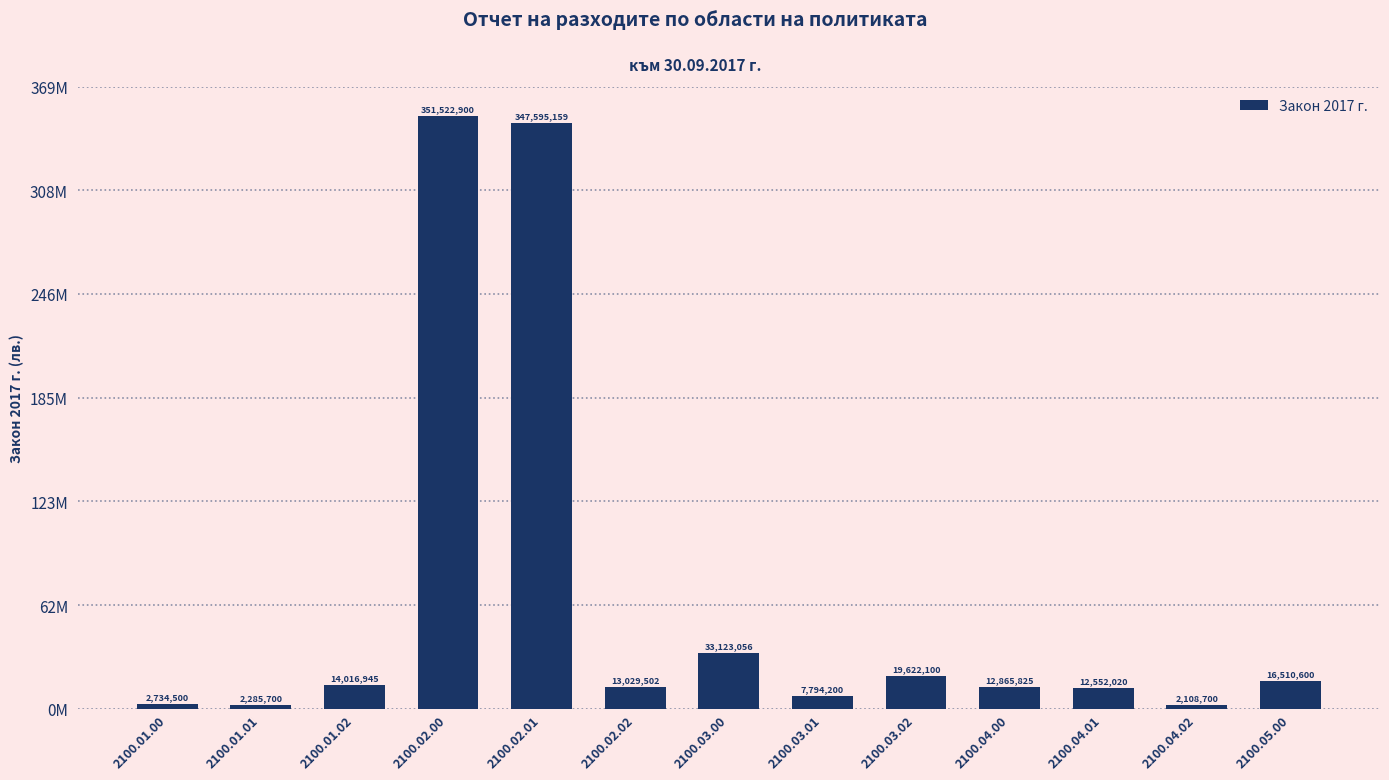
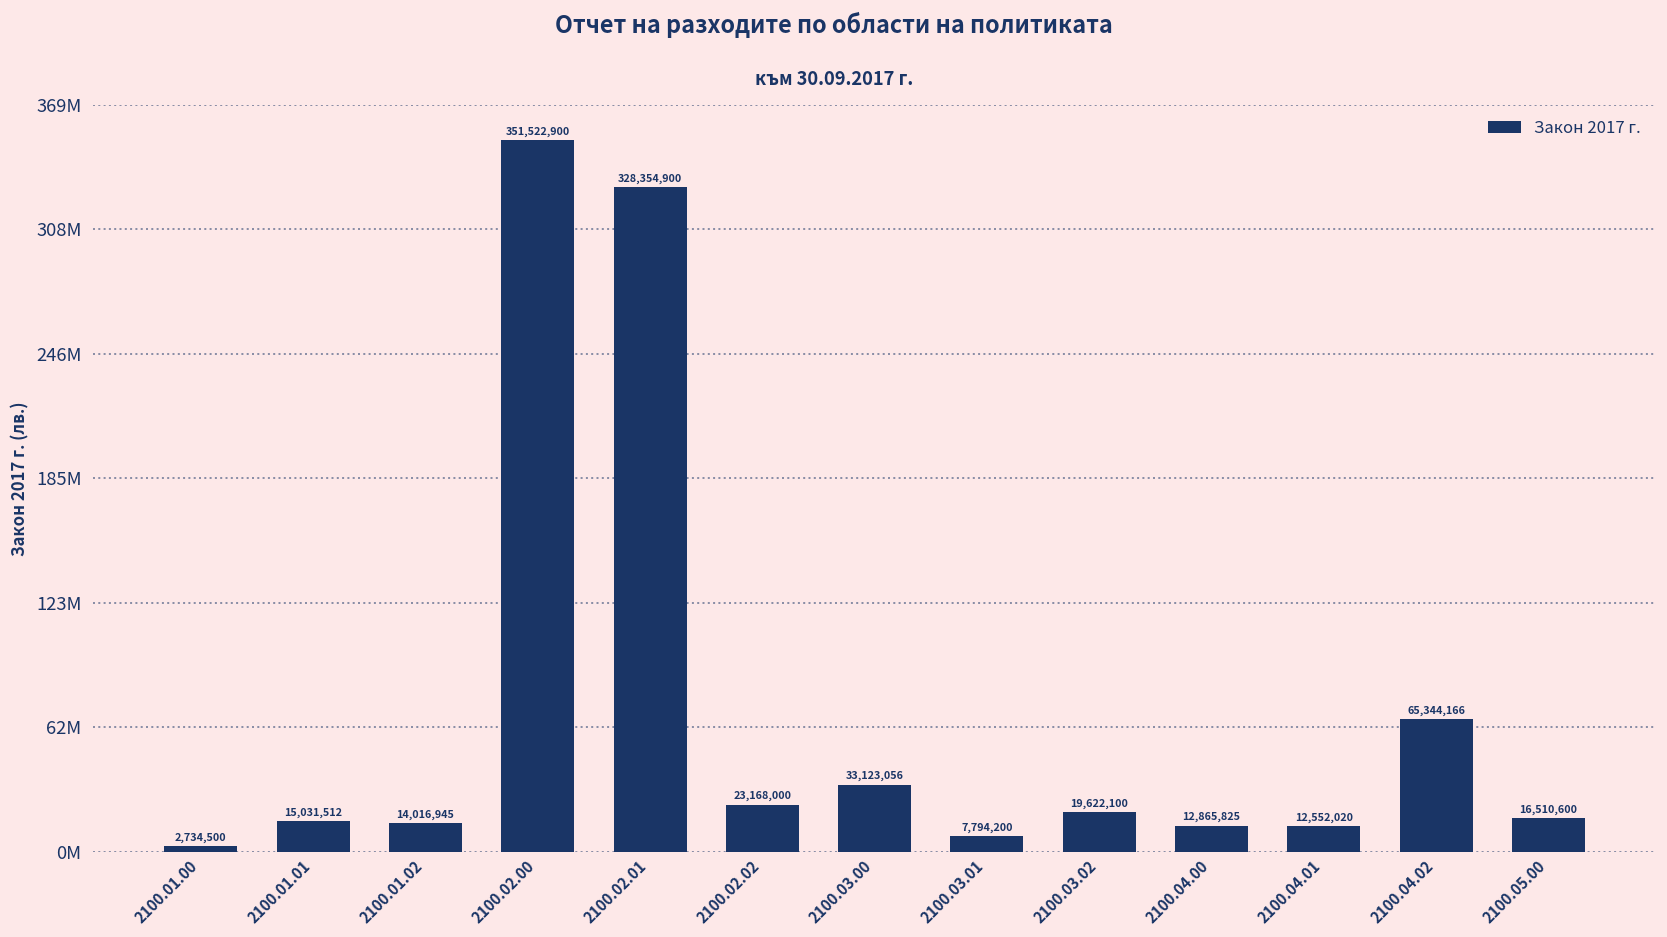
  {
    "2100.01.00": "2,734,500",
-   "2100.01.01": "2,285,700",
+   "2100.01.01": "15,031,512",
    "2100.01.02": "14,016,945",
    "2100.02.00": "351,522,900",
-   "2100.02.01": "347,595,159",
-   "2100.02.02": "13,029,502",
+   "2100.02.01": "328,354,900",
+   "2100.02.02": "23,168,000",
    "2100.03.00": "33,123,056",
    "2100.03.01": "7,794,200",
    "2100.03.02": "19,622,100",
    "2100.04.00": "12,865,825",
    "2100.04.01": "12,552,020",
-   "2100.04.02": "2,108,700",
+   "2100.04.02": "65,344,166",
    "2100.05.00": "16,510,600"
  }
